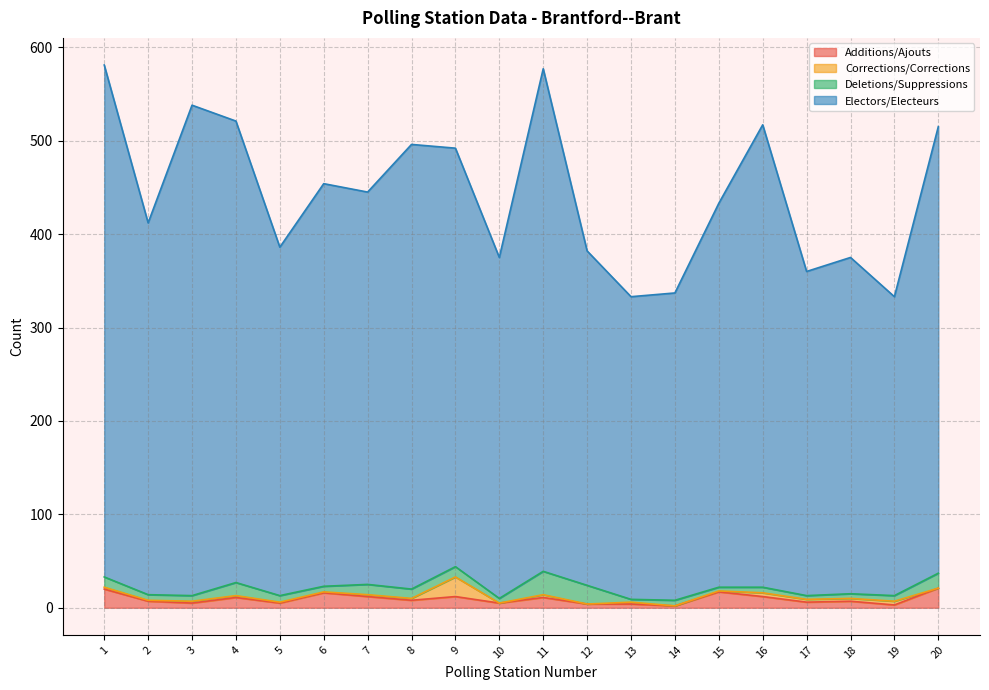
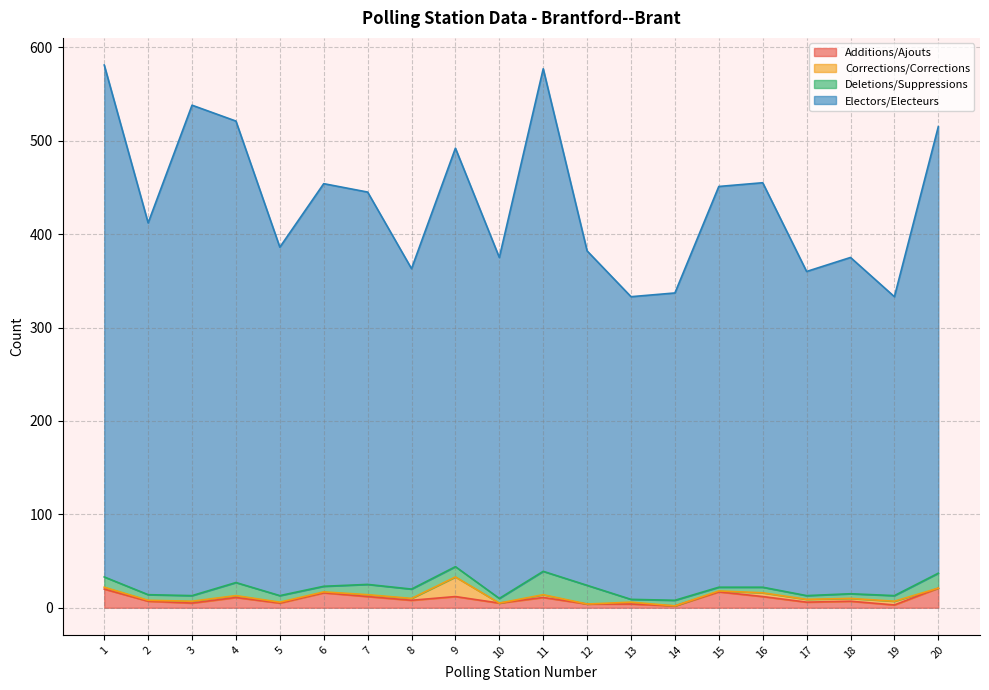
  {
    "Additions/Ajouts": {
      "9": 10,
      "11": 10,
      "16": 10,
      "17": 10,
      "18": 10,
      "19": 0
    },
    "Corrections/Corrections": {
      "9": 20,
      "11": 0,
      "16": 0,
      "17": 0,
      "18": 0,
      "19": 0
    },
    "Deletions/Suppressions": {
      "1": 10,
      "2": 10,
      "3": 10,
      "4": 10,
      "5": 10,
      "6": 10,
      "7": 10,
      "8": 10,
      "9": 10,
      "10": 10,
      "11": 30,
      "12": 20,
      "13": 0,
      "14": 10,
      "15": 0,
      "16": 10,
      "17": 0,
      "18": 10,
      "19": 10,
      "20": 20
    },
    "Electors/Electeurs": {
      "1": 550,
      "2": 400,
      "3": 530,
      "4": 490,
      "5": 370,
      "6": 430,
      "7": 420,
-     "8": 480,
+     "8": 340,
      "9": 450,
      "10": 370,
      "11": 540,
      "12": 360,
      "13": 320,
      "14": 330,
-     "15": 410,
-     "16": 500,
+     "15": 430,
+     "16": 430,
      "17": 350,
      "18": 360,
      "19": 320,
      "20": 480
    }
  }
